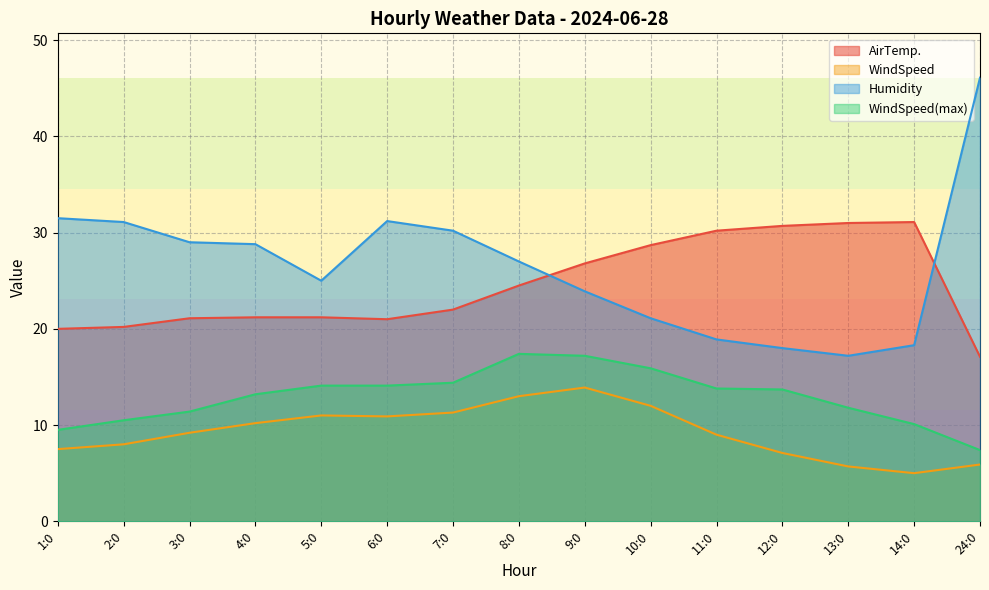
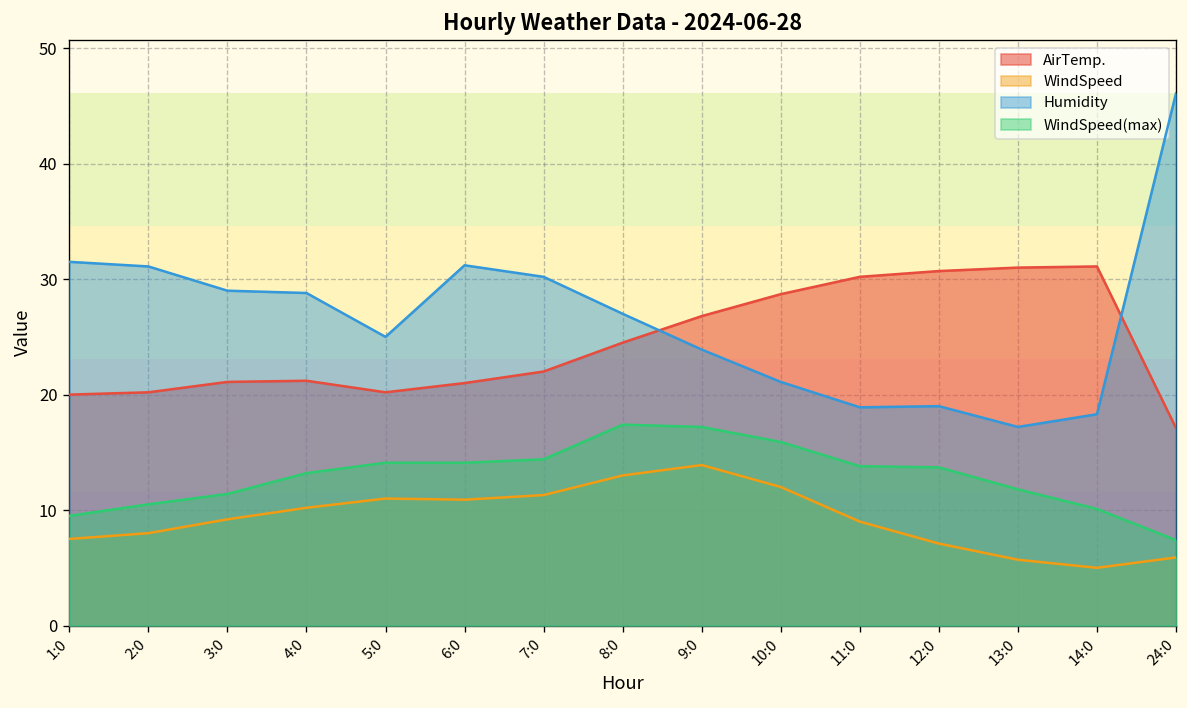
  {
    "AirTemp.": {
      "1:0": 20,
      "2:0": 20,
      "3:0": 21,
      "4:0": 21,
-     "5:0": 21,
+     "5:0": 20,
      "6:0": 21,
      "7:0": 22,
      "8:0": 25,
      "9:0": 27,
      "10:0": 29,
      "11:0": 30,
      "12:0": 31,
      "13:0": 31,
      "14:0": 31,
      "24:0": 17
    },
    "WindSpeed": {
      "1:0": 8,
      "2:0": 8,
      "3:0": 9,
      "4:0": 10,
      "5:0": 11,
      "6:0": 11,
      "7:0": 11,
      "8:0": 13,
      "9:0": 14,
      "10:0": 12,
      "11:0": 9,
      "12:0": 7,
      "13:0": 6,
      "14:0": 5,
      "24:0": 6
    },
    "Humidity": {
      "1:0": 32,
      "2:0": 31,
      "3:0": 29,
      "4:0": 29,
      "5:0": 25,
      "6:0": 31,
      "7:0": 30,
      "8:0": 27,
      "9:0": 24,
      "10:0": 21,
      "11:0": 19,
-     "12:0": 18,
+     "12:0": 19,
      "13:0": 17,
      "14:0": 18,
      "24:0": 46
    },
    "WindSpeed(max)": {
      "1:0": 10,
      "2:0": 11,
      "3:0": 11,
      "4:0": 13,
      "5:0": 14,
      "6:0": 14,
      "7:0": 14,
      "8:0": 17,
      "9:0": 17,
      "10:0": 16,
      "11:0": 14,
      "12:0": 14,
      "13:0": 12,
      "14:0": 10,
      "24:0": 7
    }
  }
